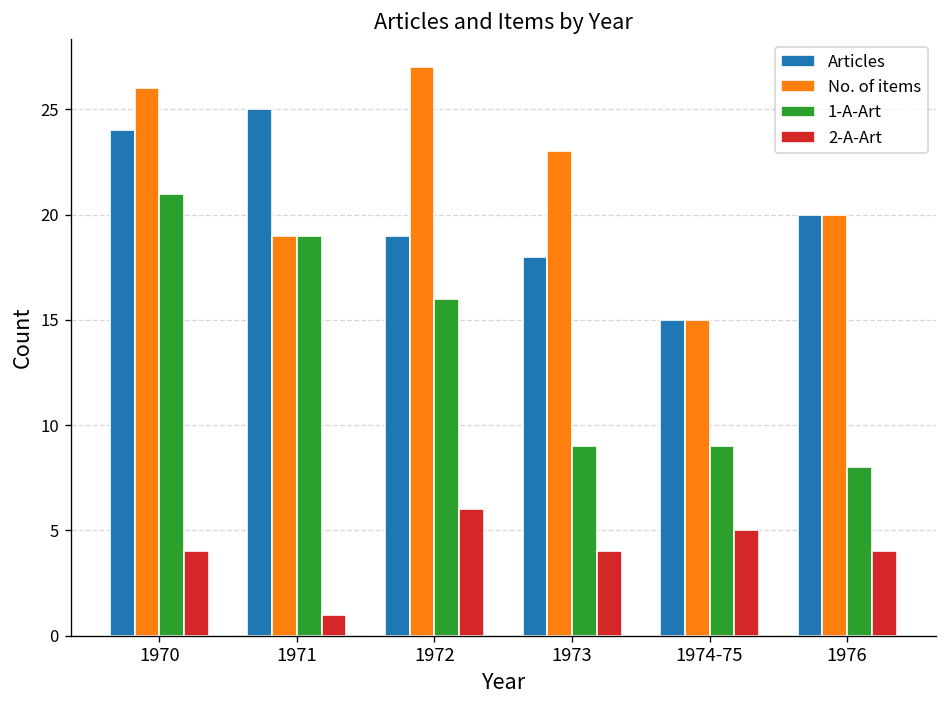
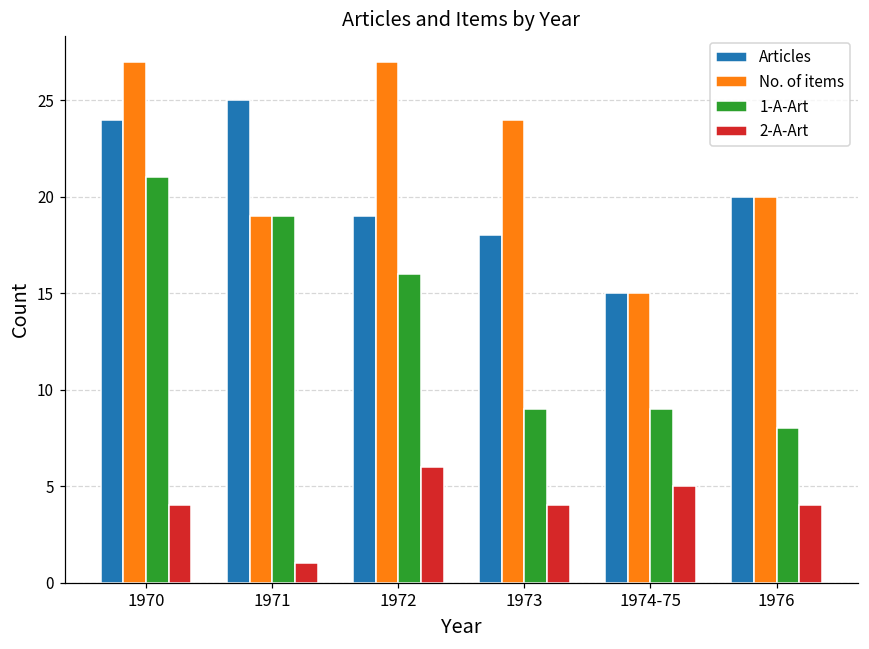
  {
    "Articles": {
      "1970": 24,
      "1971": 25,
      "1972": 19,
      "1973": 18,
      "1974-75": 15,
      "1976": 20
    },
    "No. of items": {
-     "1970": 26,
+     "1970": 27,
      "1971": 19,
      "1972": 27,
-     "1973": 23,
+     "1973": 24,
      "1974-75": 15,
      "1976": 20
    },
    "1-A-Art": {
      "1970": 21,
      "1971": 19,
      "1972": 16,
      "1973": 9,
      "1974-75": 9,
      "1976": 8
    },
    "2-A-Art": {
      "1970": 4,
      "1971": 1,
      "1972": 6,
      "1973": 4,
      "1974-75": 5,
      "1976": 4
    }
  }
